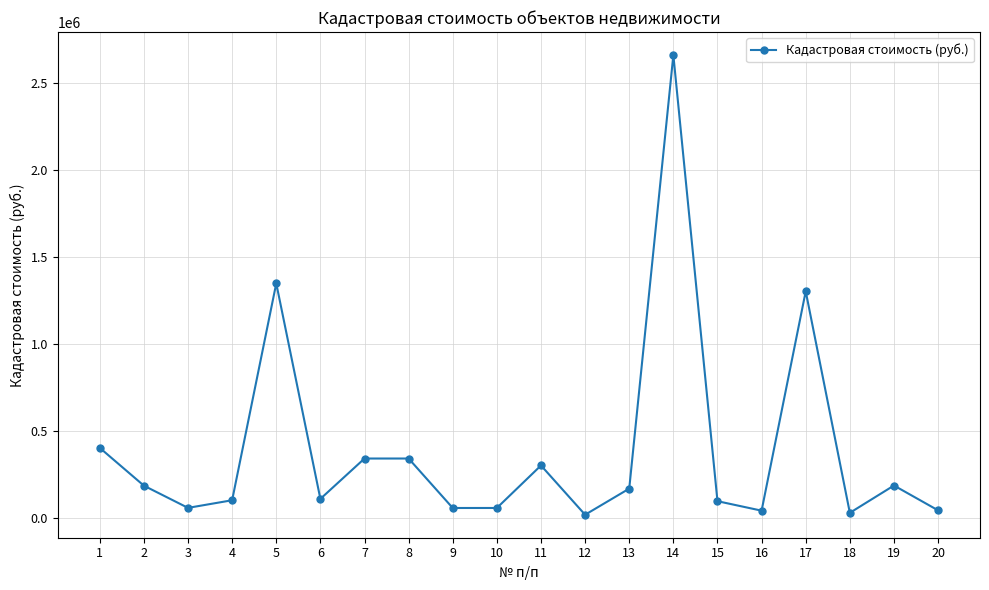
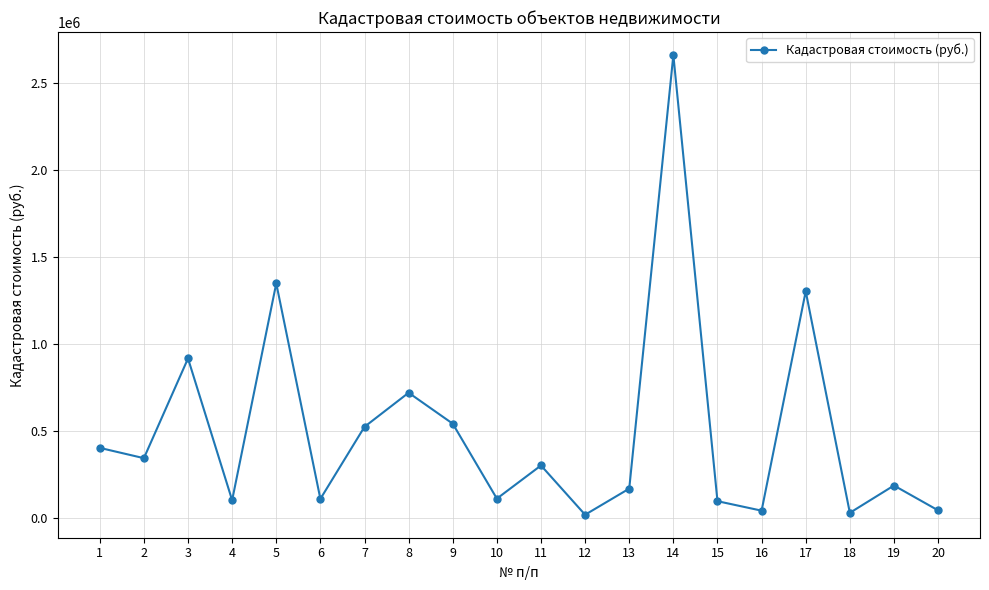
  {
    "1": 400000,
-   "2": 180000,
-   "3": 60000,
+   "2": 340000,
+   "3": 920000,
    "4": 100000,
    "5": 1350000,
    "6": 110000,
-   "7": 340000,
-   "8": 340000,
-   "9": 60000,
-   "10": 60000,
+   "7": 520000,
+   "8": 720000,
+   "9": 540000,
+   "10": 110000,
    "11": 300000,
    "12": 20000,
    "13": 170000,
    "14": 2660000,
    "15": 90000,
    "16": 40000,
    "17": 1300000,
    "18": 30000,
    "19": 180000,
    "20": 40000
  }
